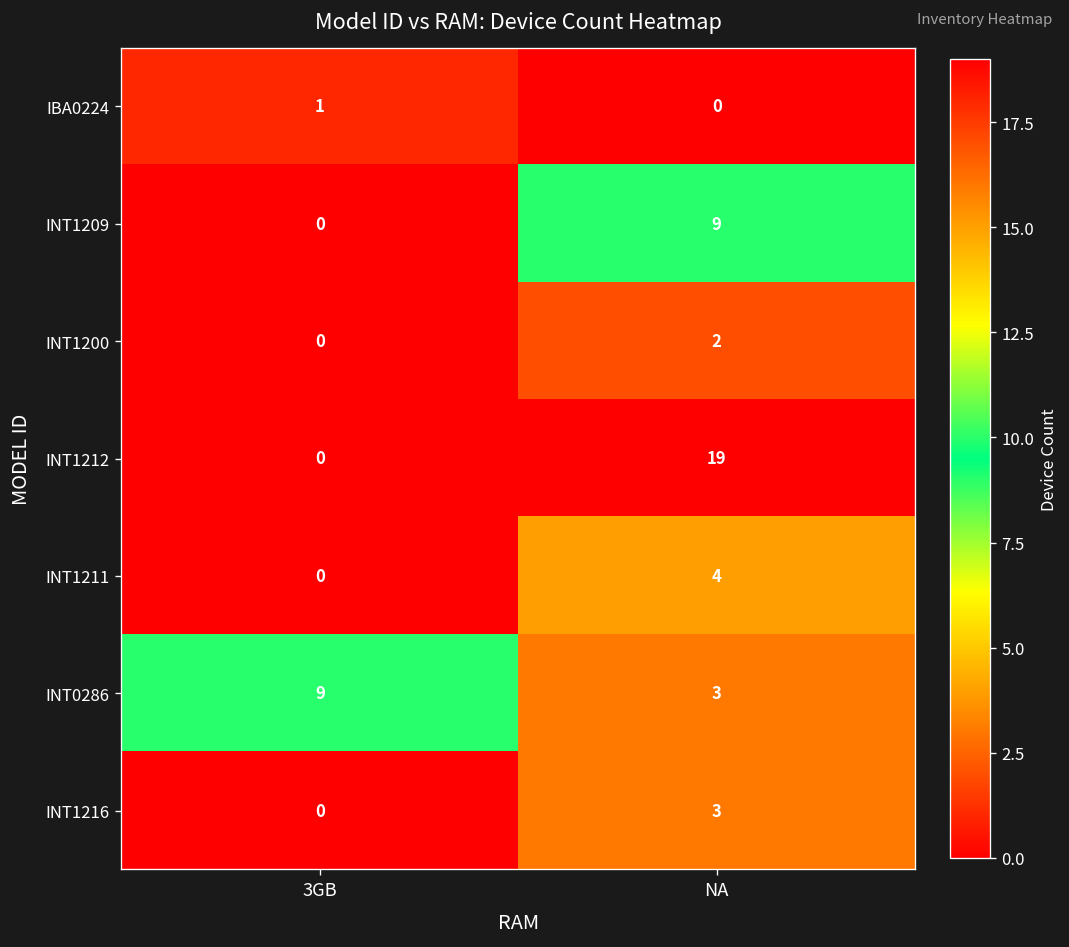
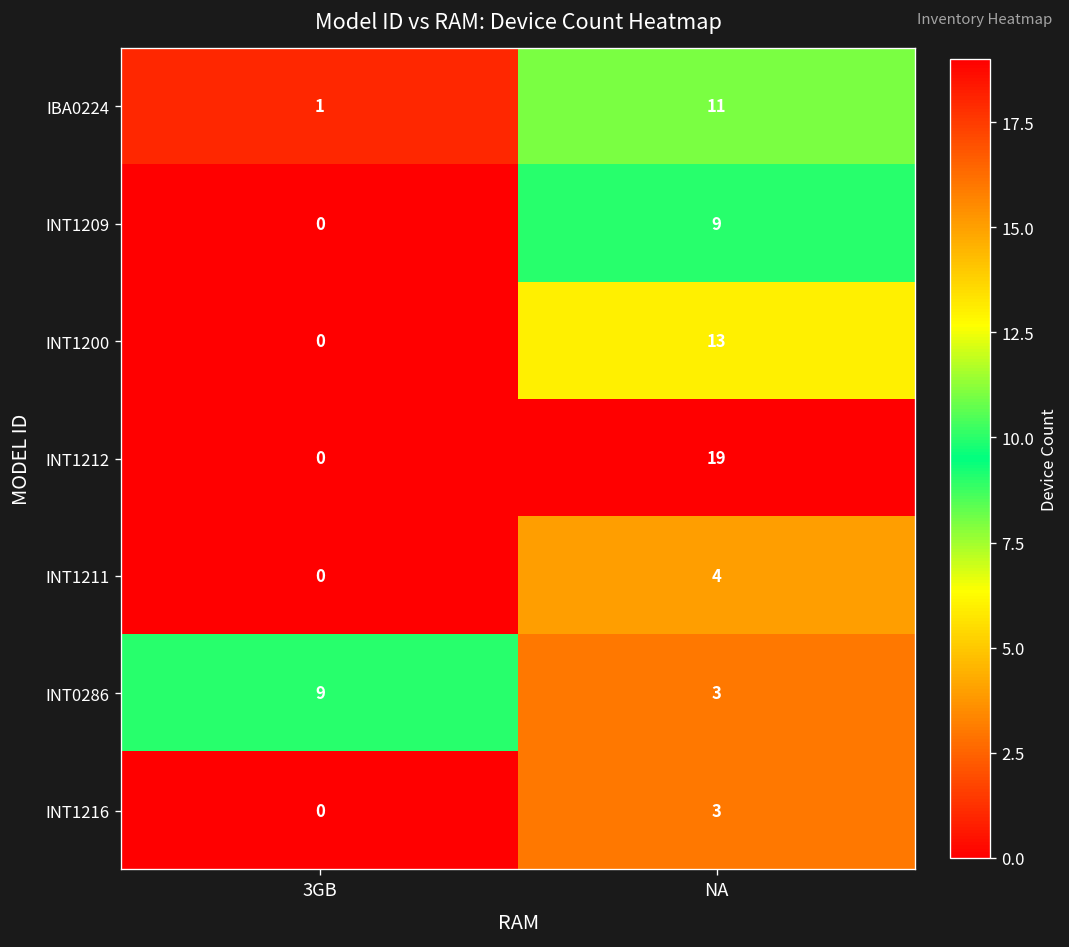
  {
    "IBA0224": {
      "3GB": 1,
-     "NA": 0
+     "NA": 11
    },
    "INT1209": {
      "3GB": 0,
      "NA": 9
    },
    "INT1200": {
      "3GB": 0,
-     "NA": 2
+     "NA": 13
    },
    "INT1212": {
      "3GB": 0,
      "NA": 19
    },
    "INT1211": {
      "3GB": 0,
      "NA": 4
    },
    "INT0286": {
      "3GB": 9,
      "NA": 3
    },
    "INT1216": {
      "3GB": 0,
      "NA": 3
    }
  }
